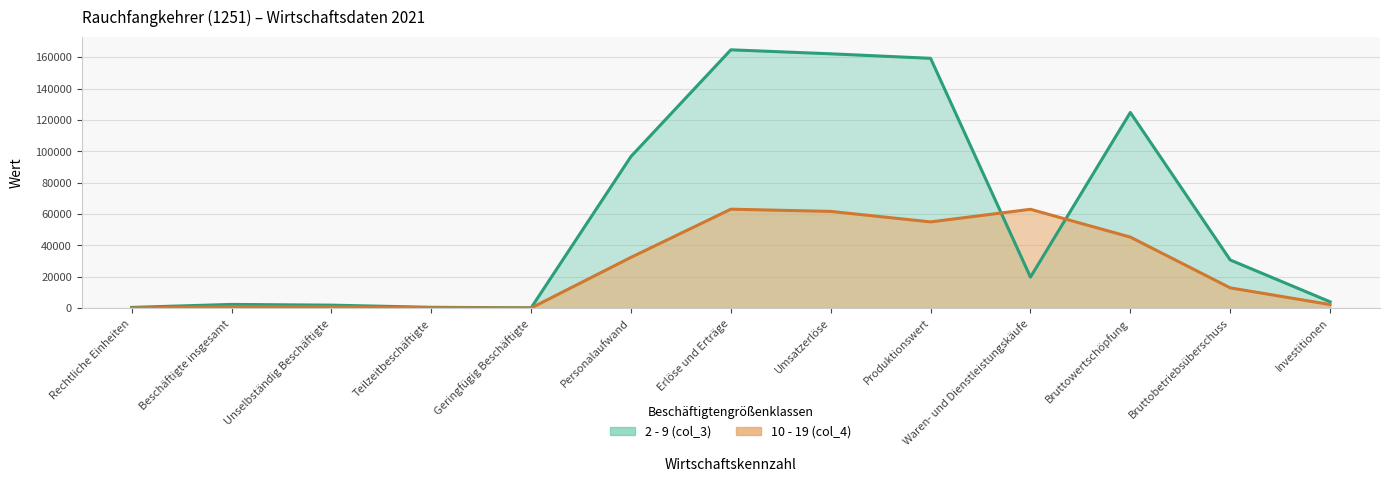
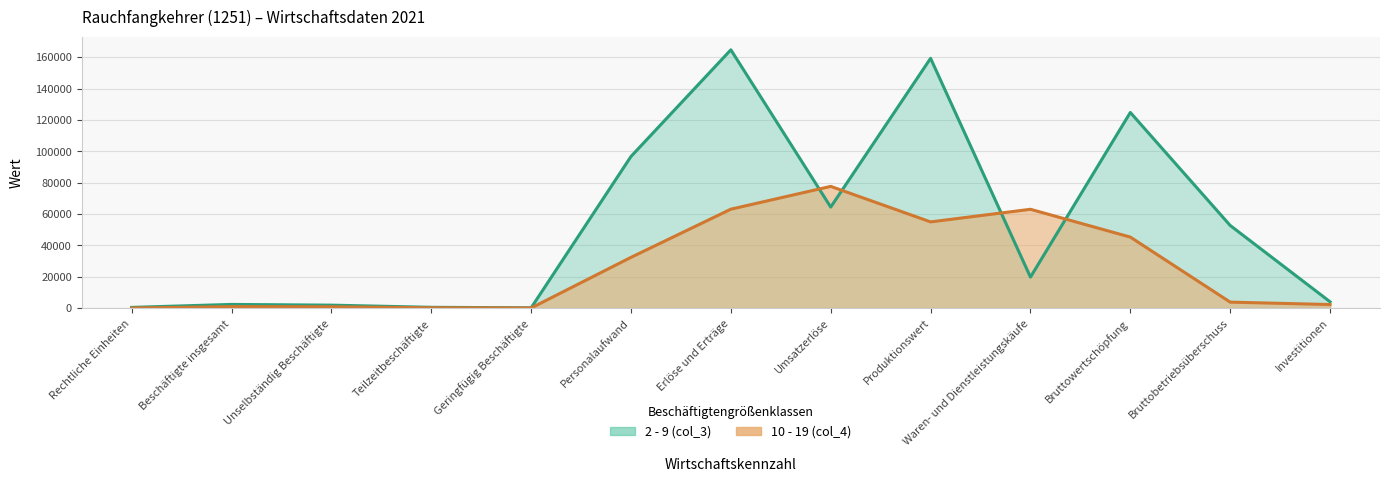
  {
    "2 - 9 (col_3)": {
      "Personalaufwand": 97000,
      "Erlöse und Erträge": 165000,
-     "Umsatzerlöse": 162000,
+     "Umsatzerlöse": 64000,
      "Produktionswert": 159000,
      "Waren- und Dienstleistungskäufe": 20000,
      "Bruttowertschöpfung": 125000,
-     "Bruttobetriebsüberschuss": 31000,
+     "Bruttobetriebsüberschuss": 53000,
      "Investitionen": 4000
    },
    "10 - 19 (col_4)": {
      "Personalaufwand": 32000,
      "Erlöse und Erträge": 63000,
-     "Umsatzerlöse": 62000,
+     "Umsatzerlöse": 78000,
      "Produktionswert": 55000,
      "Waren- und Dienstleistungskäufe": 63000,
      "Bruttowertschöpfung": 45000,
-     "Bruttobetriebsüberschuss": 13000,
+     "Bruttobetriebsüberschuss": 4000,
      "Investitionen": 2000
    }
  }
